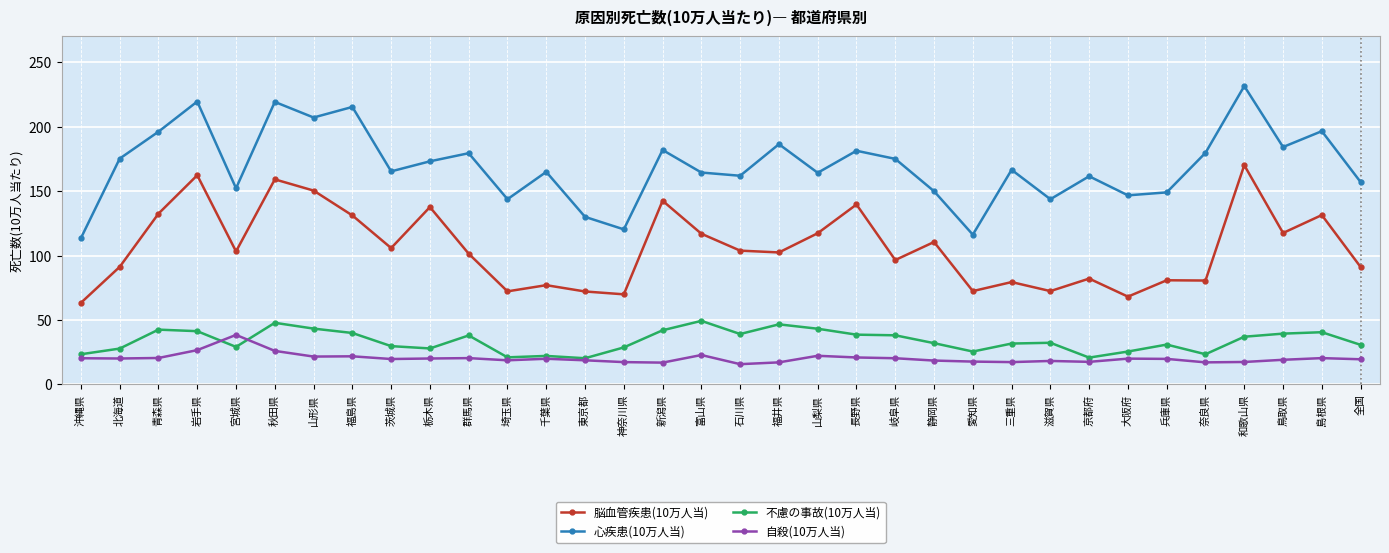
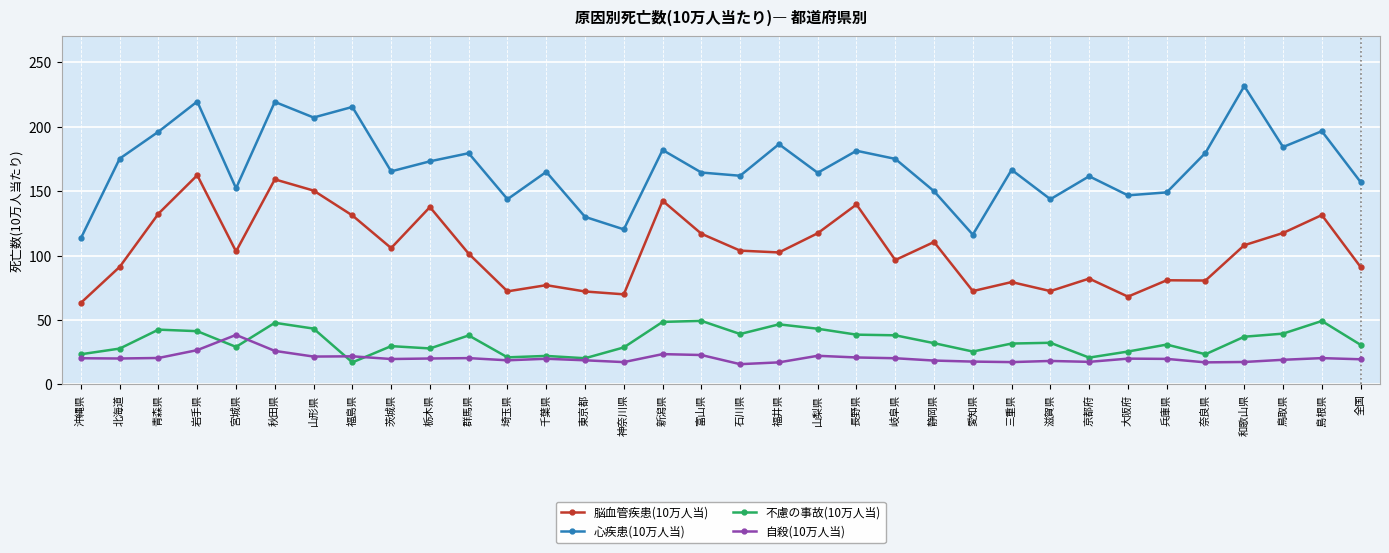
  {
    "脳血管疾患(10万人当)": {
      "沖縄県": 63,
      "北海道": 91,
      "青森県": 133,
      "岩手県": 162,
      "宮城県": 103,
      "秋田県": 159,
      "山形県": 150,
      "福島県": 131,
      "茨城県": 106,
      "栃木県": 138,
      "群馬県": 101,
      "埼玉県": 72,
      "千葉県": 77,
      "東京都": 72,
      "神奈川県": 70,
      "新潟県": 143,
      "富山県": 117,
      "石川県": 104,
      "福井県": 102,
      "山梨県": 117,
      "長野県": 140,
      "岐阜県": 97,
      "静岡県": 111,
      "愛知県": 72,
      "三重県": 79,
      "滋賀県": 72,
      "京都府": 82,
      "大阪府": 68,
      "兵庫県": 81,
      "奈良県": 81,
-     "和歌山県": 170,
+     "和歌山県": 108,
      "鳥取県": 118,
      "島根県": 131,
      "全国": 91
    },
    "心疾患(10万人当)": {
      "沖縄県": 114,
      "北海道": 175,
      "青森県": 196,
      "岩手県": 220,
      "宮城県": 152,
      "秋田県": 219,
      "山形県": 207,
      "福島県": 215,
      "茨城県": 165,
      "栃木県": 173,
      "群馬県": 179,
      "埼玉県": 144,
      "千葉県": 165,
      "東京都": 130,
      "神奈川県": 120,
      "新潟県": 182,
      "富山県": 164,
      "石川県": 162,
      "福井県": 186,
      "山梨県": 164,
      "長野県": 181,
      "岐阜県": 175,
      "静岡県": 150,
      "愛知県": 116,
      "三重県": 167,
      "滋賀県": 144,
      "京都府": 162,
      "大阪府": 147,
      "兵庫県": 149,
      "奈良県": 180,
      "和歌山県": 232,
      "鳥取県": 184,
      "島根県": 197,
      "全国": 157
    },
    "不慮の事故(10万人当)": {
      "沖縄県": 23,
      "北海道": 28,
      "青森県": 43,
      "岩手県": 41,
      "宮城県": 29,
      "秋田県": 48,
      "山形県": 43,
-     "福島県": 40,
+     "福島県": 17,
      "茨城県": 30,
      "栃木県": 28,
      "群馬県": 38,
      "埼玉県": 21,
      "千葉県": 22,
      "神奈川県": 29,
-     "新潟県": 42,
+     "新潟県": 49,
      "富山県": 49,
      "石川県": 39,
      "福井県": 47,
      "山梨県": 43,
      "長野県": 39,
      "岐阜県": 38,
      "静岡県": 32,
      "愛知県": 26,
      "三重県": 32,
      "滋賀県": 32,
      "京都府": 21,
      "大阪府": 26,
      "兵庫県": 31,
      "奈良県": 23,
      "和歌山県": 37,
      "鳥取県": 39,
-     "島根県": 41,
+     "島根県": 49,
      "全国": 31
    },
    "自殺(10万人当)": {
      "沖縄県": 20,
      "北海道": 20,
      "青森県": 21,
      "岩手県": 27,
      "宮城県": 38,
      "秋田県": 26,
      "山形県": 22,
      "福島県": 22,
      "茨城県": 20,
      "栃木県": 20,
      "群馬県": 20,
      "埼玉県": 19,
      "千葉県": 20,
      "神奈川県": 17,
-     "新潟県": 17,
+     "新潟県": 24,
      "富山県": 23,
      "石川県": 16,
      "福井県": 17,
      "山梨県": 22,
      "長野県": 21,
      "岐阜県": 20,
      "静岡県": 19,
      "愛知県": 18,
      "三重県": 17,
      "滋賀県": 18,
      "京都府": 18,
      "大阪府": 20,
      "兵庫県": 20,
      "奈良県": 17,
      "和歌山県": 17,
      "鳥取県": 19,
      "島根県": 20,
      "全国": 20
    }
  }
